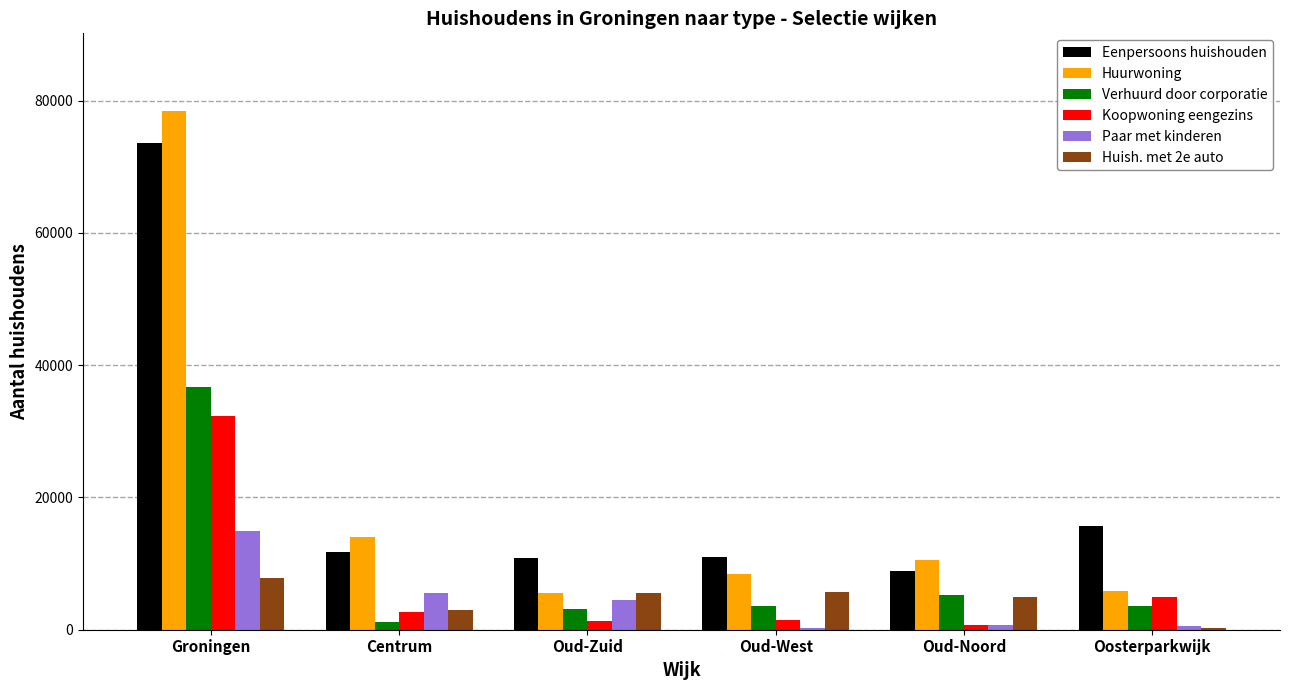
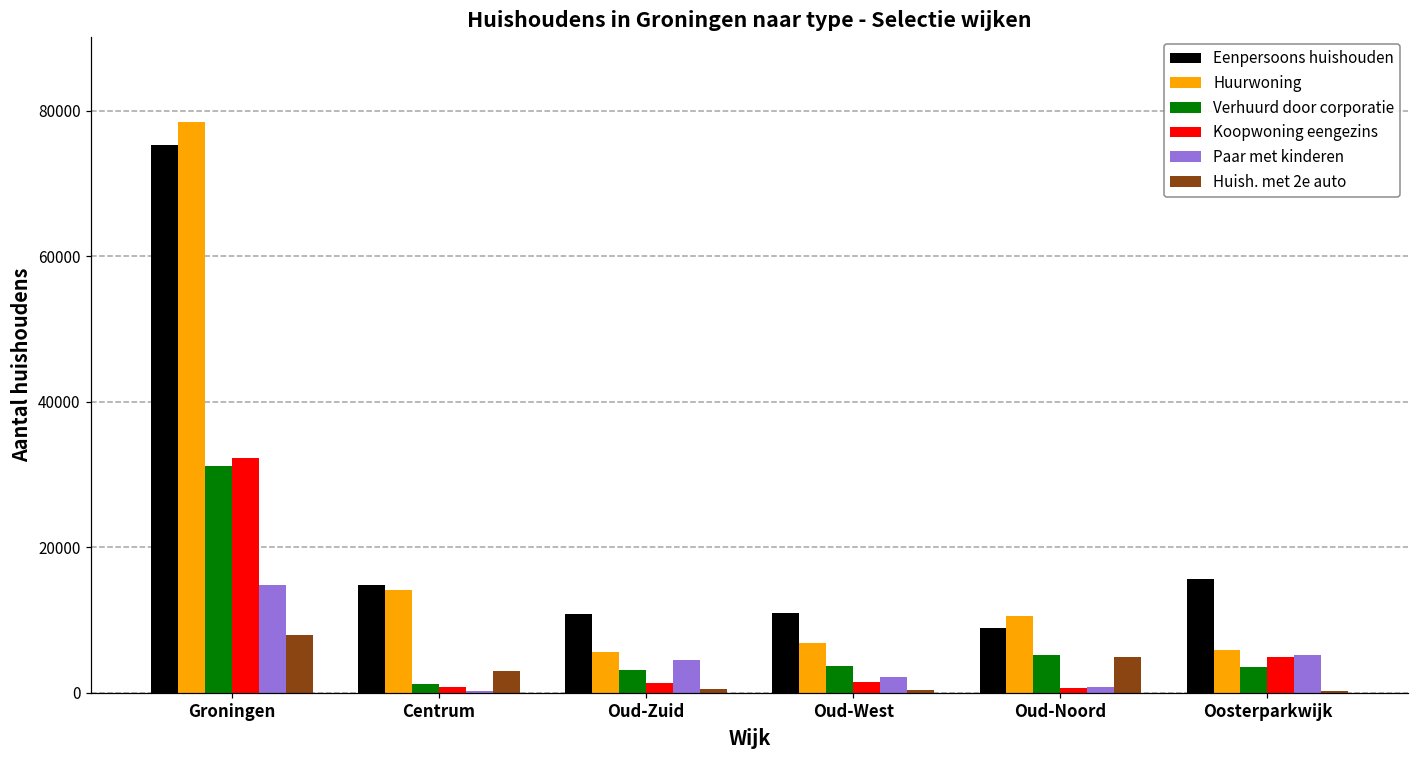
  {
    "Eenpersoons huishouden": {
-     "Groningen": 74000,
-     "Centrum": 12000,
+     "Groningen": 75000,
+     "Centrum": 15000,
      "Oud-Zuid": 11000,
      "Oud-West": 11000,
      "Oud-Noord": 9000,
      "Oosterparkwijk": 16000
    },
    "Huurwoning": {
      "Groningen": 78000,
      "Centrum": 14000,
      "Oud-Zuid": 6000,
-     "Oud-West": 8000,
+     "Oud-West": 7000,
      "Oud-Noord": 11000,
      "Oosterparkwijk": 6000
    },
    "Verhuurd door corporatie": {
-     "Groningen": 37000,
+     "Groningen": 31000,
      "Centrum": 1000,
      "Oud-Zuid": 3000,
      "Oud-West": 4000,
      "Oud-Noord": 5000,
      "Oosterparkwijk": 4000
    },
    "Koopwoning eengezins": {
      "Groningen": 32000,
-     "Centrum": 3000,
+     "Centrum": 1000,
      "Oud-Zuid": 1000,
      "Oud-West": 2000,
      "Oud-Noord": 1000,
      "Oosterparkwijk": 5000
    },
    "Paar met kinderen": {
      "Groningen": 15000,
-     "Centrum": 6000,
+     "Centrum": 0,
      "Oud-Zuid": 4000,
-     "Oud-West": 0,
+     "Oud-West": 2000,
      "Oud-Noord": 1000,
-     "Oosterparkwijk": 1000
+     "Oosterparkwijk": 5000
    },
    "Huish. met 2e auto": {
      "Groningen": 8000,
      "Centrum": 3000,
-     "Oud-Zuid": 6000,
-     "Oud-West": 6000,
+     "Oud-Zuid": 1000,
+     "Oud-West": 0,
      "Oud-Noord": 5000
    }
  }
